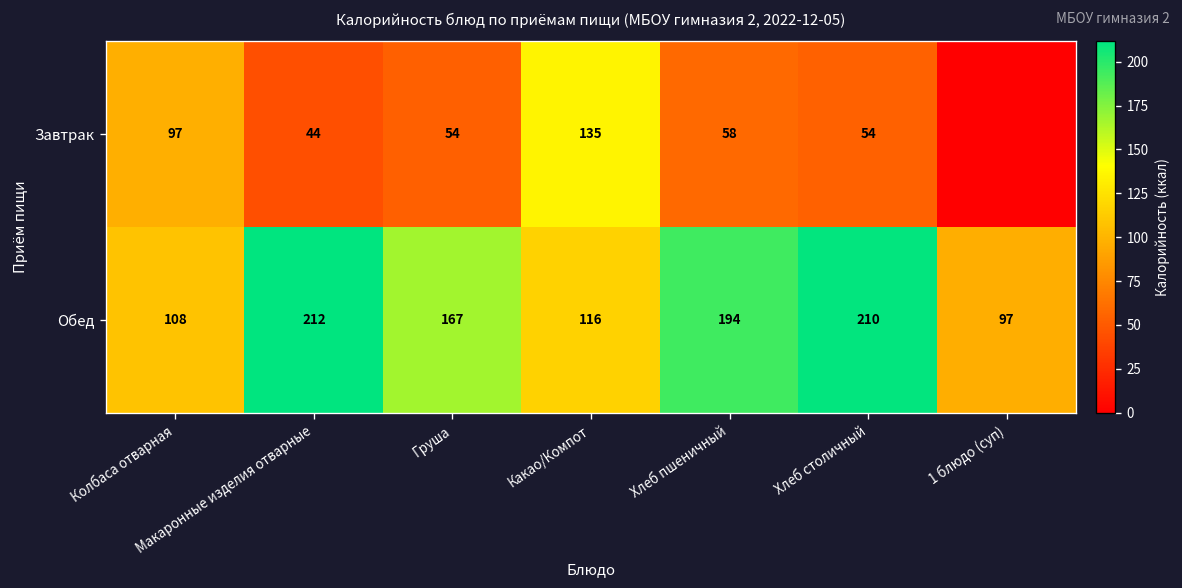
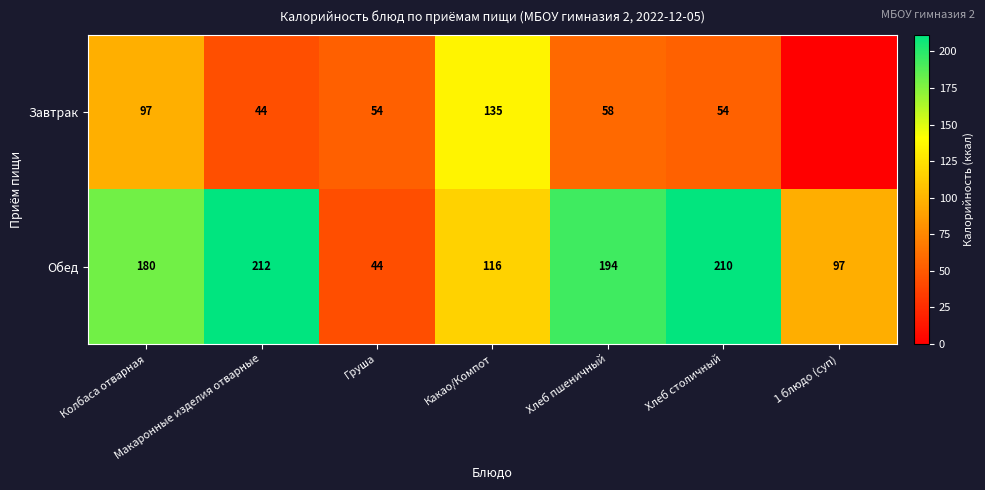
  {
    "Завтрак": {
      "Колбаса отварная": 97,
      "Макаронные изделия отварные": 44,
      "Груша": 54,
      "Какао/Компот": 135,
      "Хлеб пшеничный": 58,
      "Хлеб столичный": 54
    },
    "Обед": {
-     "Колбаса отварная": 108,
+     "Колбаса отварная": 180,
      "Макаронные изделия отварные": 212,
-     "Груша": 167,
+     "Груша": 44,
      "Какао/Компот": 116,
      "Хлеб пшеничный": 194,
      "Хлеб столичный": 210,
      "1 блюдо (суп)": 97
    }
  }
